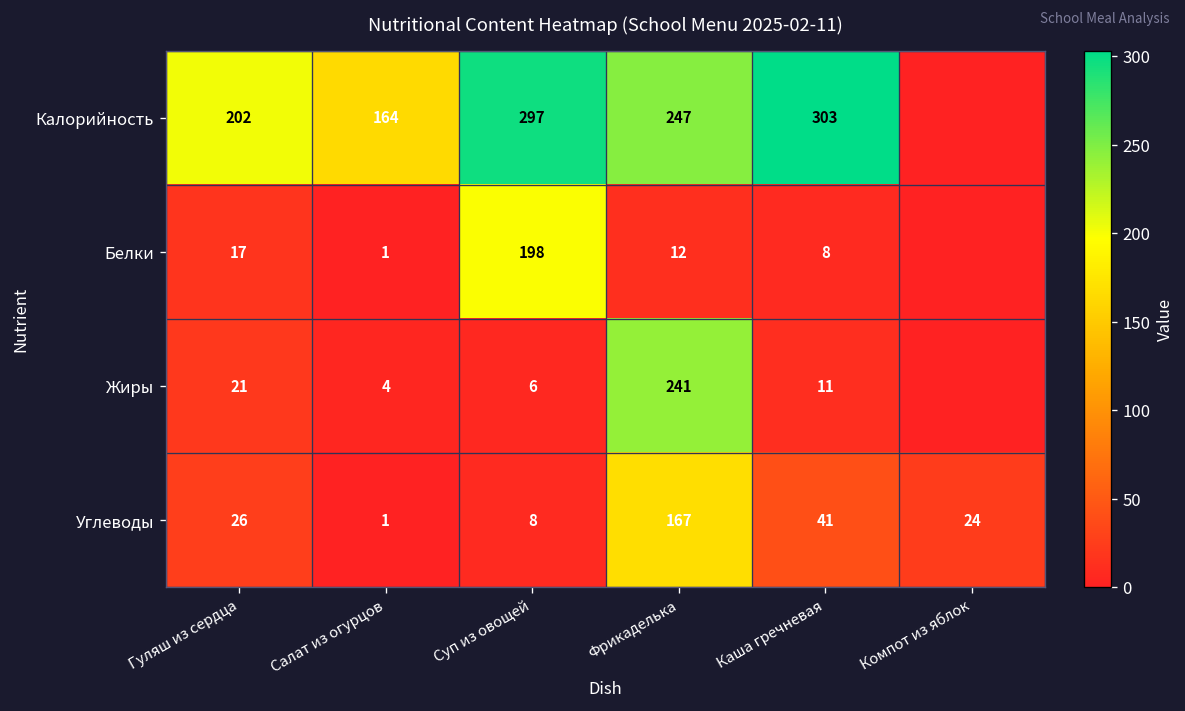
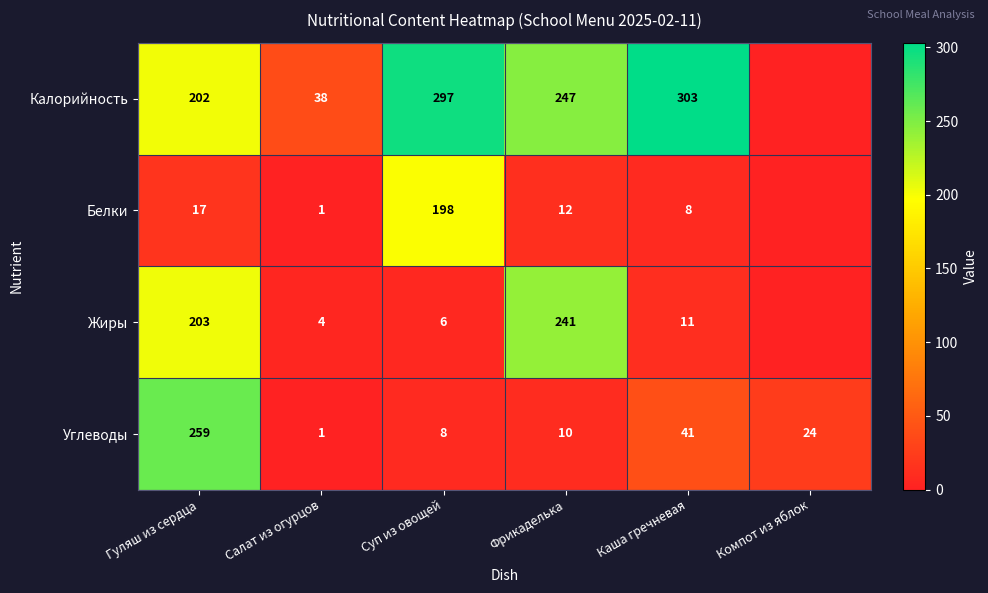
  {
    "Калорийность": {
      "Гуляш из сердца": 202,
-     "Салат из огурцов": 164,
+     "Салат из огурцов": 38,
      "Суп из овощей": 297,
      "Фрикаделька": 247,
      "Каша гречневая": 303
    },
    "Белки": {
      "Гуляш из сердца": 17,
      "Салат из огурцов": 1,
      "Суп из овощей": 198,
      "Фрикаделька": 12,
      "Каша гречневая": 8
    },
    "Жиры": {
-     "Гуляш из сердца": 21,
+     "Гуляш из сердца": 203,
      "Салат из огурцов": 4,
      "Суп из овощей": 6,
      "Фрикаделька": 241,
      "Каша гречневая": 11
    },
    "Углеводы": {
-     "Гуляш из сердца": 26,
+     "Гуляш из сердца": 259,
      "Салат из огурцов": 1,
      "Суп из овощей": 8,
-     "Фрикаделька": 167,
+     "Фрикаделька": 10,
      "Каша гречневая": 41,
      "Компот из яблок": 24
    }
  }
